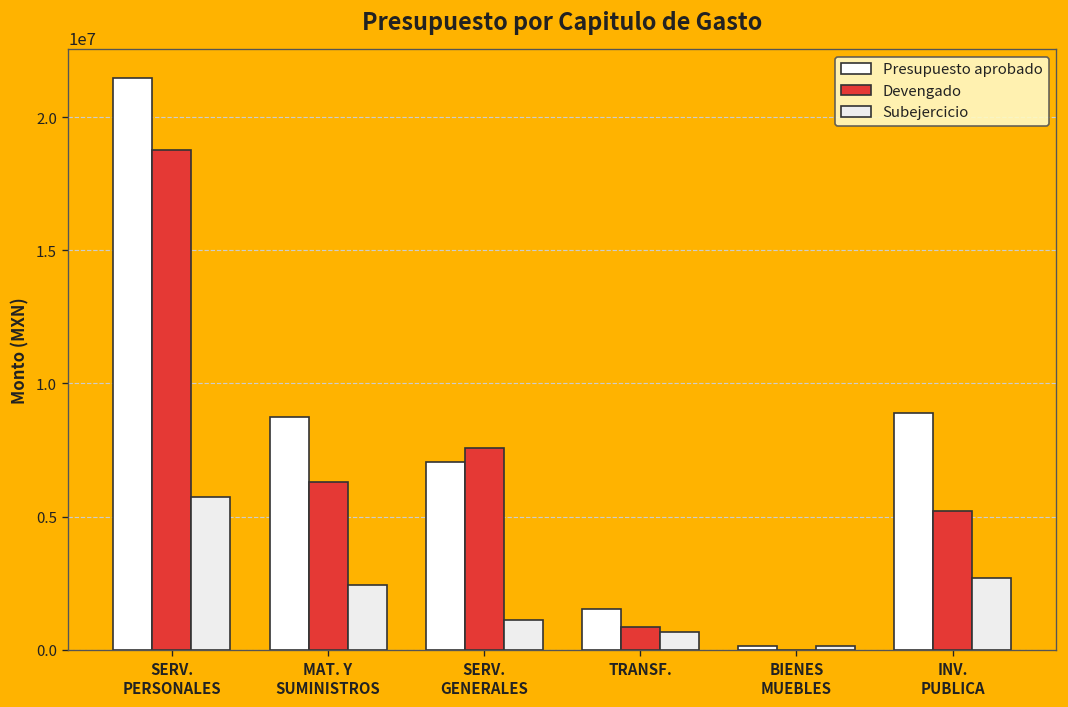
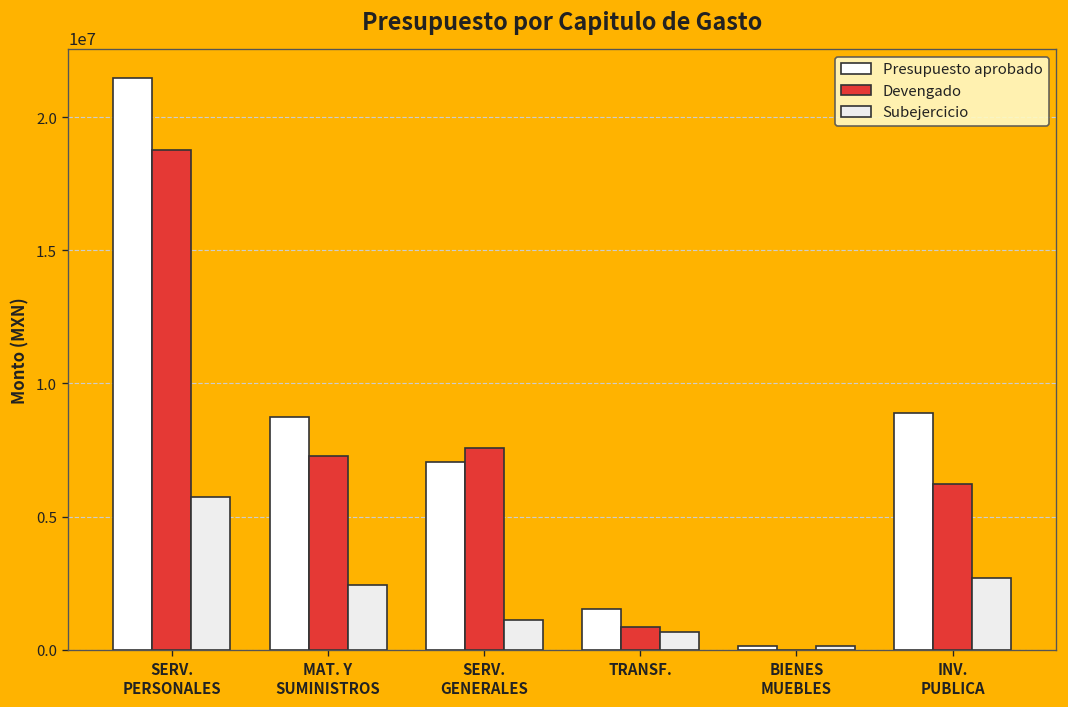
  {
    "Devengado": {
      "SERV. PERSONALES": 18800000,
-     "MAT. Y SUMINISTROS": 6300000,
+     "MAT. Y SUMINISTROS": 7300000,
      "SERV. GENERALES": 7600000,
      "TRANSF.": 900000,
      "BIENES MUEBLES": 0,
-     "INV. PUBLICA": 5200000
+     "INV. PUBLICA": 6200000
    }
  }
